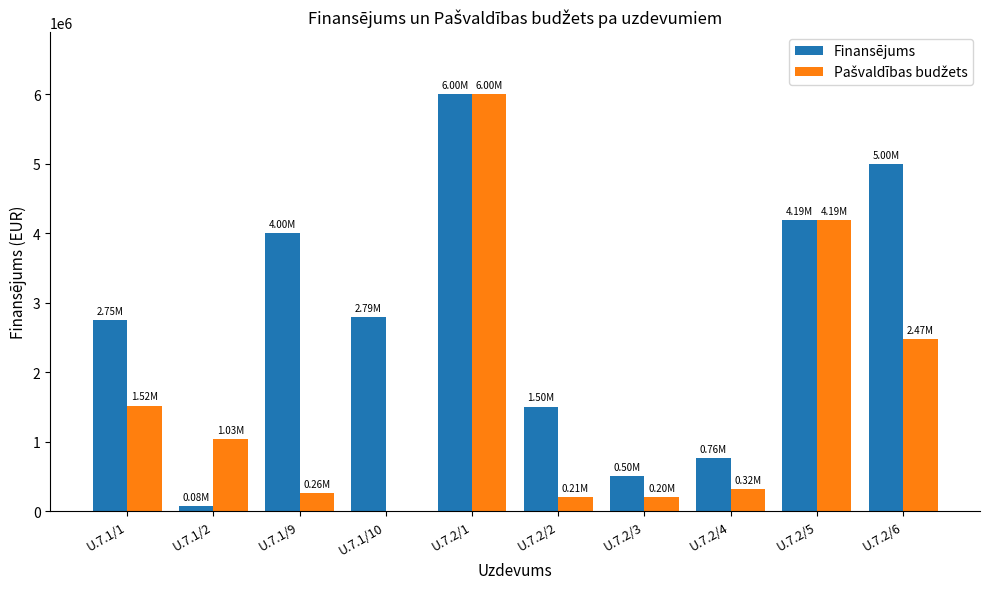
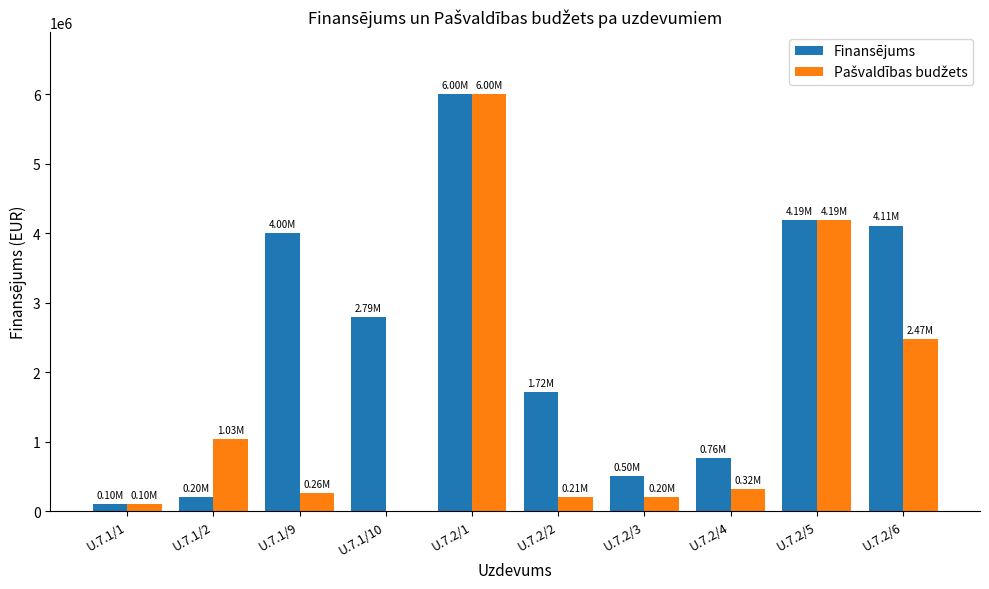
  {
    "Finansējums": {
-     "U.7.1/1": "2.75M",
-     "U.7.1/2": "0.08M",
+     "U.7.1/1": "0.10M",
+     "U.7.1/2": "0.20M",
      "U.7.1/9": "4.00M",
      "U.7.1/10": "2.79M",
      "U.7.2/1": "6.00M",
-     "U.7.2/2": "1.50M",
+     "U.7.2/2": "1.72M",
      "U.7.2/3": "0.50M",
      "U.7.2/4": "0.76M",
      "U.7.2/5": "4.19M",
-     "U.7.2/6": "5.00M"
+     "U.7.2/6": "4.11M"
    },
    "Pašvaldības budžets": {
-     "U.7.1/1": "1.52M",
+     "U.7.1/1": "0.10M",
      "U.7.1/2": "1.03M",
      "U.7.1/9": "0.26M",
      "U.7.2/1": "6.00M",
      "U.7.2/2": "0.21M",
      "U.7.2/3": "0.20M",
      "U.7.2/4": "0.32M",
      "U.7.2/5": "4.19M",
      "U.7.2/6": "2.47M"
    }
  }
